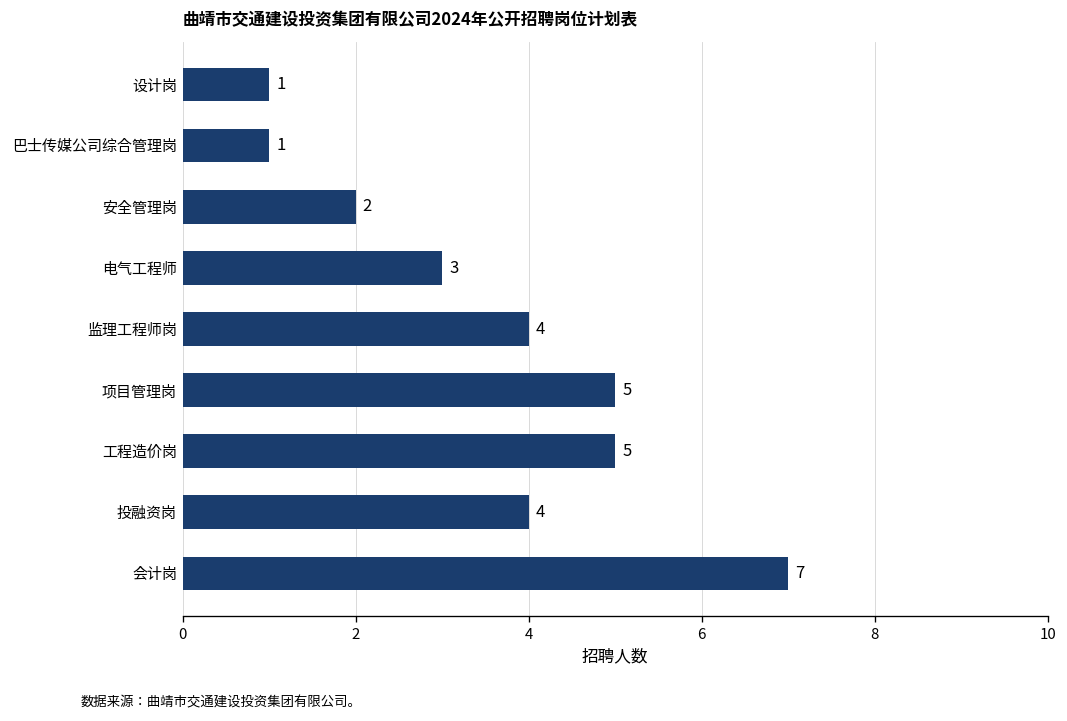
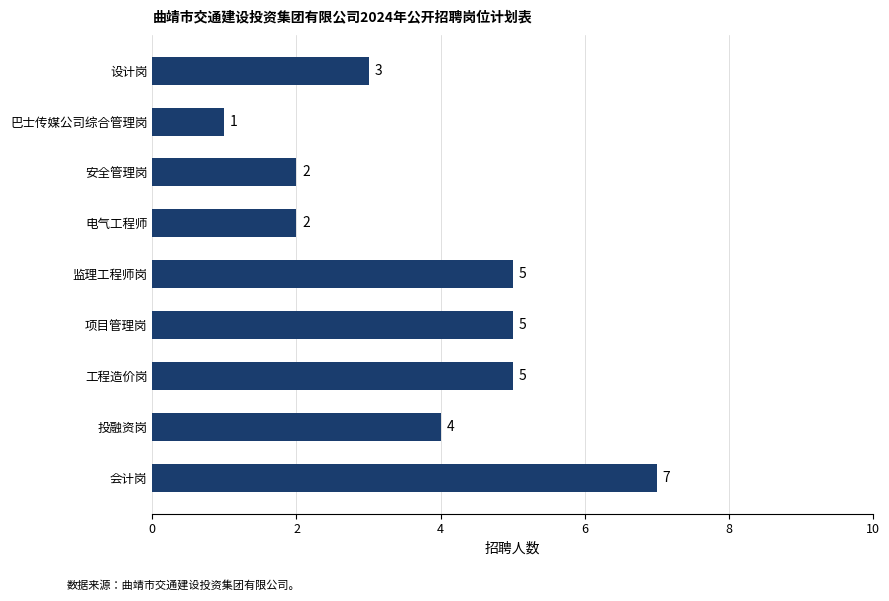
  {
-   "设计岗": 1,
+   "设计岗": 3,
    "巴士传媒公司综合管理岗": 1,
    "安全管理岗": 2,
-   "电气工程师": 3,
-   "监理工程师岗": 4,
+   "电气工程师": 2,
+   "监理工程师岗": 5,
    "项目管理岗": 5,
    "工程造价岗": 5,
    "投融资岗": 4,
    "会计岗": 7
  }
